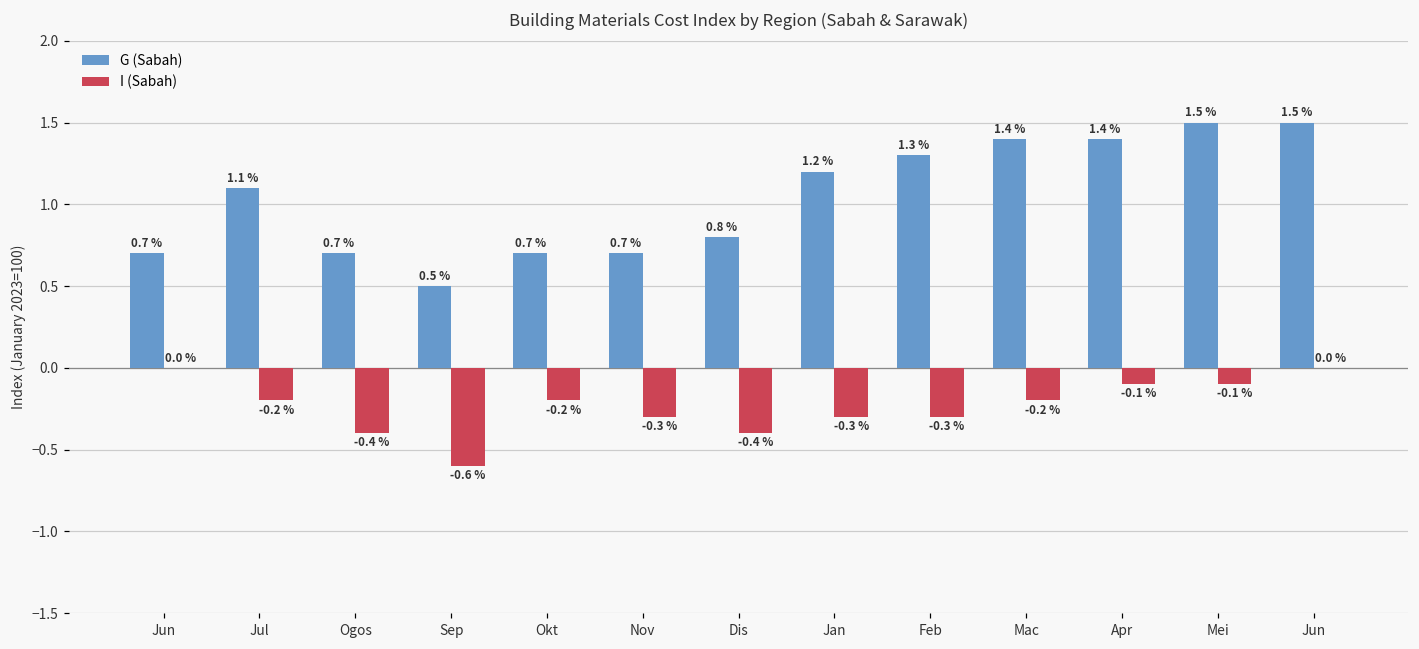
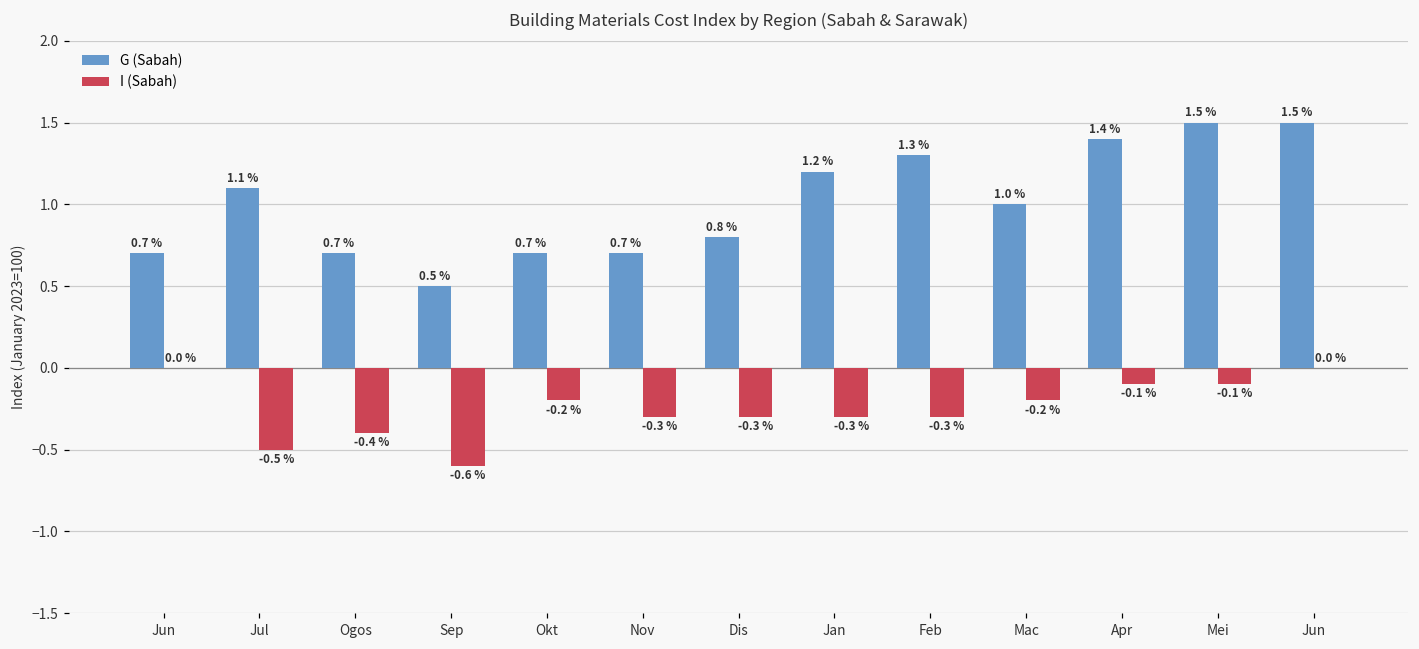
  {
    "G (Sabah)": {
      "Jul": "1.1 %",
      "Ogos": "0.7 %",
      "Sep": "0.5 %",
      "Okt": "0.7 %",
      "Nov": "0.7 %",
      "Dis": "0.8 %",
      "Jan": "1.2 %",
      "Feb": "1.3 %",
-     "Mac": "1.4 %",
+     "Mac": "1.0 %",
      "Apr": "1.4 %",
      "Mei": "1.5 %"
    },
    "I (Sabah)": {
-     "Jul": "-0.2 %",
+     "Jul": "-0.5 %",
      "Ogos": "-0.4 %",
      "Sep": "-0.6 %",
      "Okt": "-0.2 %",
      "Nov": "-0.3 %",
-     "Dis": "-0.4 %",
+     "Dis": "-0.3 %",
      "Jan": "-0.3 %",
      "Feb": "-0.3 %",
      "Mac": "-0.2 %",
      "Apr": "-0.1 %",
      "Mei": "-0.1 %"
    }
  }
